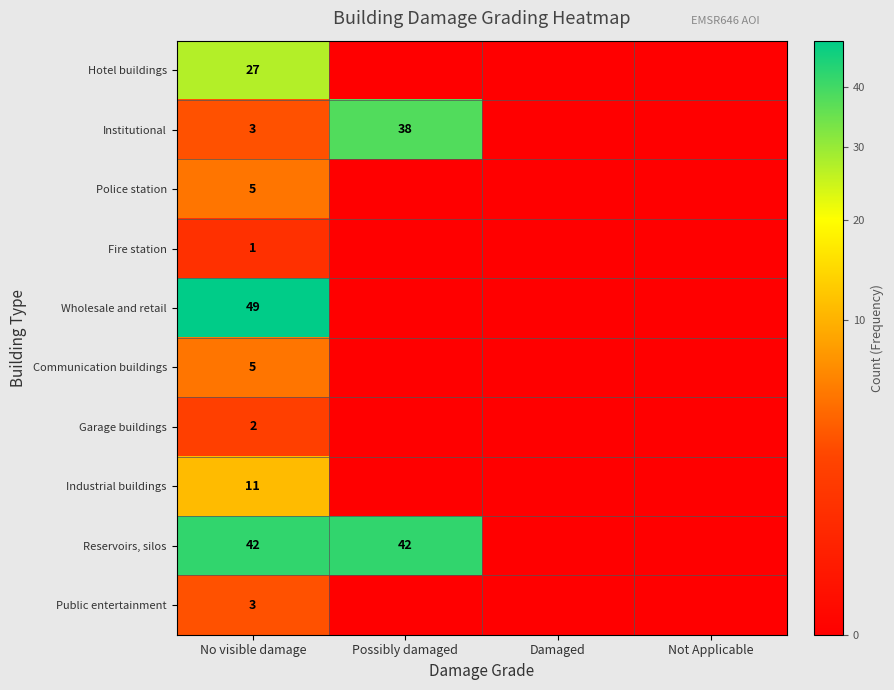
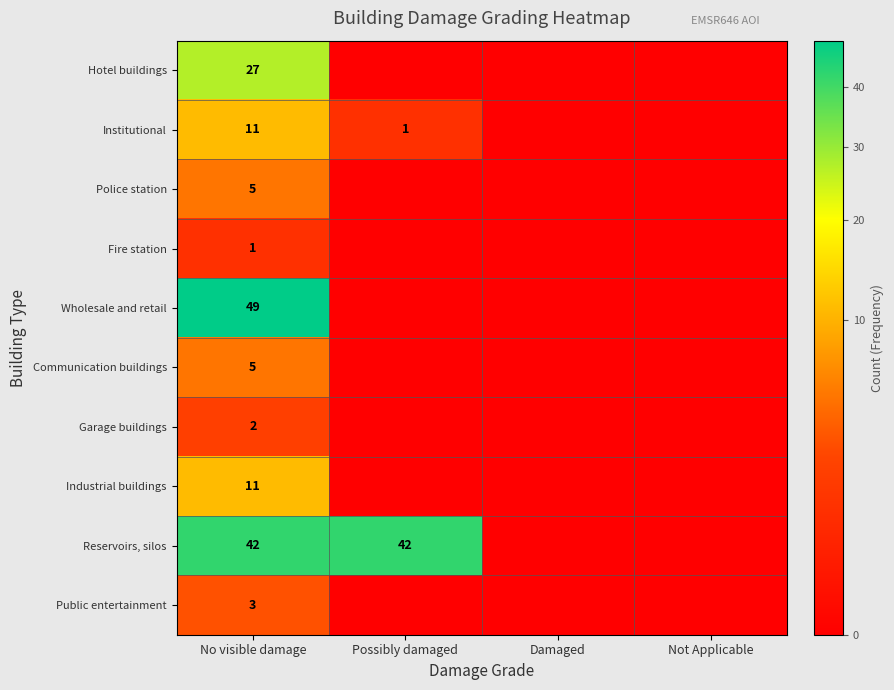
  {
    "Hotel buildings": {
      "No visible damage": 27
    },
    "Institutional": {
-     "No visible damage": 3,
-     "Possibly damaged": 38
+     "No visible damage": 11,
+     "Possibly damaged": 1
    },
    "Police station": {
      "No visible damage": 5
    },
    "Fire station": {
      "No visible damage": 1
    },
    "Wholesale and retail": {
      "No visible damage": 49
    },
    "Communication buildings": {
      "No visible damage": 5
    },
    "Garage buildings": {
      "No visible damage": 2
    },
    "Industrial buildings": {
      "No visible damage": 11
    },
    "Reservoirs, silos": {
      "No visible damage": 42,
      "Possibly damaged": 42
    },
    "Public entertainment": {
      "No visible damage": 3
    }
  }
